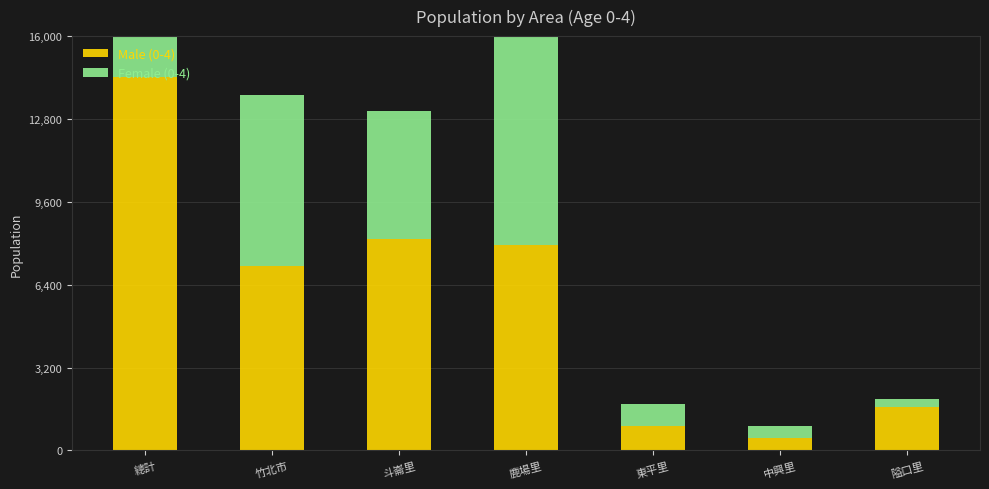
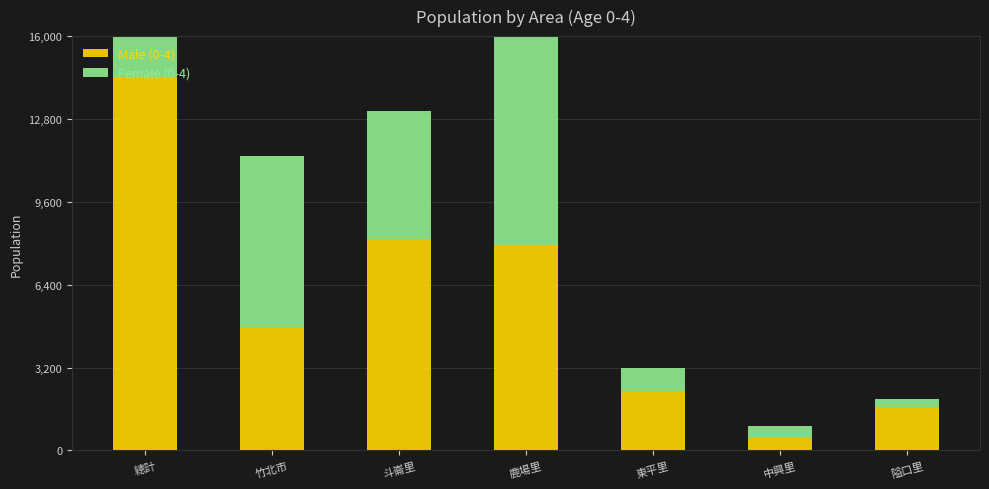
  {
    "Male (0-4)": {
      "總計": "14,400",
-     "竹北市": "7,100",
+     "竹北市": "4,800",
      "斗崙里": "8,200",
      "鹿場里": "7,900",
-     "東平里": "900",
+     "東平里": "2,300",
      "中興里": "500",
      "隘口里": "1,700"
    }
  }
